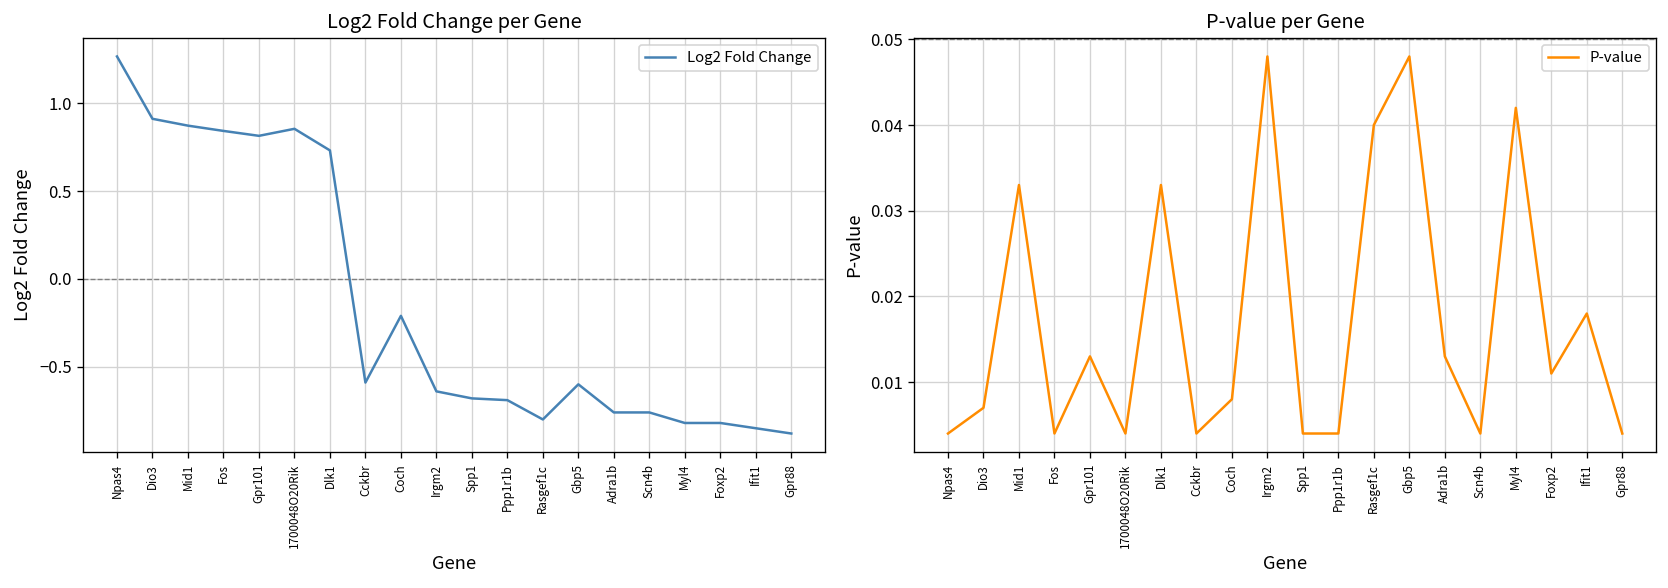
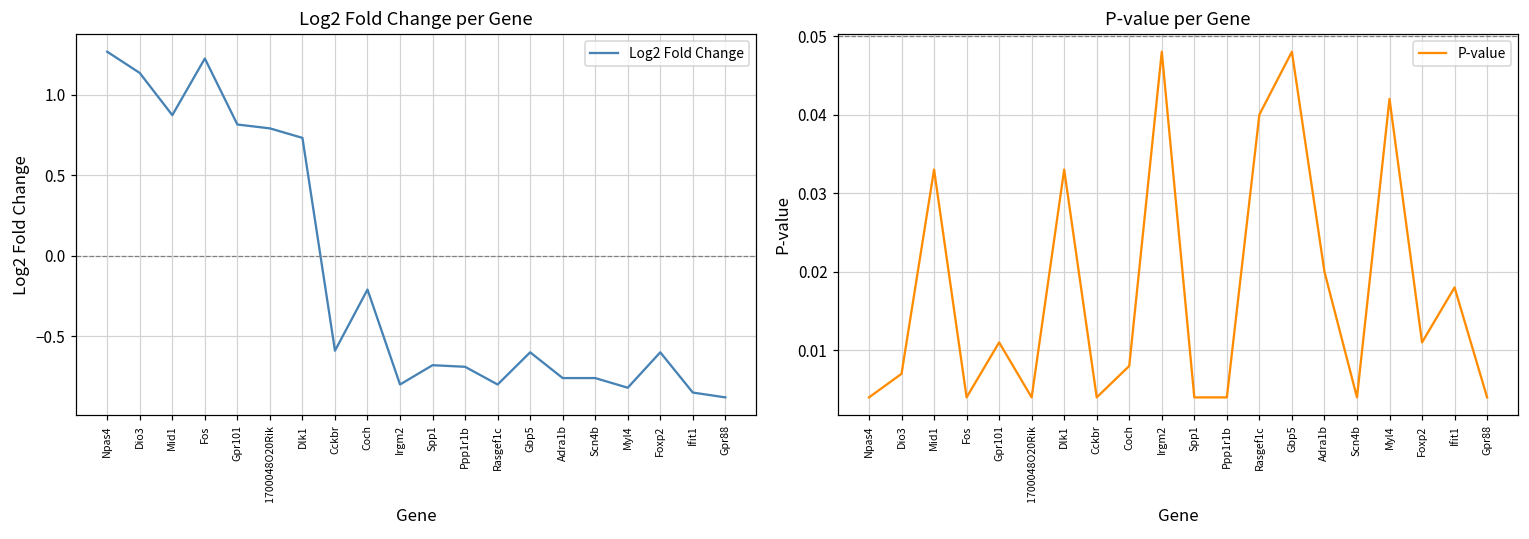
  {
    "Log2 Fold Change per Gene": {
      "Npas4": 1.27,
-     "Dio3": 0.91,
+     "Dio3": 1.14,
      "Mid1": 0.87,
-     "Fos": 0.84,
+     "Fos": 1.23,
      "Gpr101": 0.82,
-     "1700048O20Rik": 0.86,
+     "1700048O20Rik": 0.79,
      "Dlk1": 0.73,
      "Cckbr": -0.59,
      "Coch": -0.21,
-     "Irgm2": -0.64,
+     "Irgm2": -0.80,
      "Spp1": -0.68,
      "Ppp1r1b": -0.69,
      "Rasgef1c": -0.80,
      "Gbp5": -0.60,
      "Adra1b": -0.76,
      "Scn4b": -0.76,
      "Myl4": -0.82,
-     "Foxp2": -0.82,
+     "Foxp2": -0.60,
      "Ifit1": -0.85,
      "Gpr88": -0.88
    },
    "P-value per Gene": {
      "Npas4": 0.004,
      "Dio3": 0.007,
      "Mid1": 0.033,
      "Fos": 0.004,
-     "Gpr101": 0.013,
+     "Gpr101": 0.011,
      "1700048O20Rik": 0.004,
      "Dlk1": 0.033,
      "Cckbr": 0.004,
      "Coch": 0.008,
      "Irgm2": 0.048,
      "Spp1": 0.004,
      "Ppp1r1b": 0.004,
      "Rasgef1c": 0.040,
      "Gbp5": 0.048,
-     "Adra1b": 0.013,
+     "Adra1b": 0.020,
      "Scn4b": 0.004,
      "Myl4": 0.042,
      "Foxp2": 0.011,
      "Ifit1": 0.018,
      "Gpr88": 0.004
    }
  }
